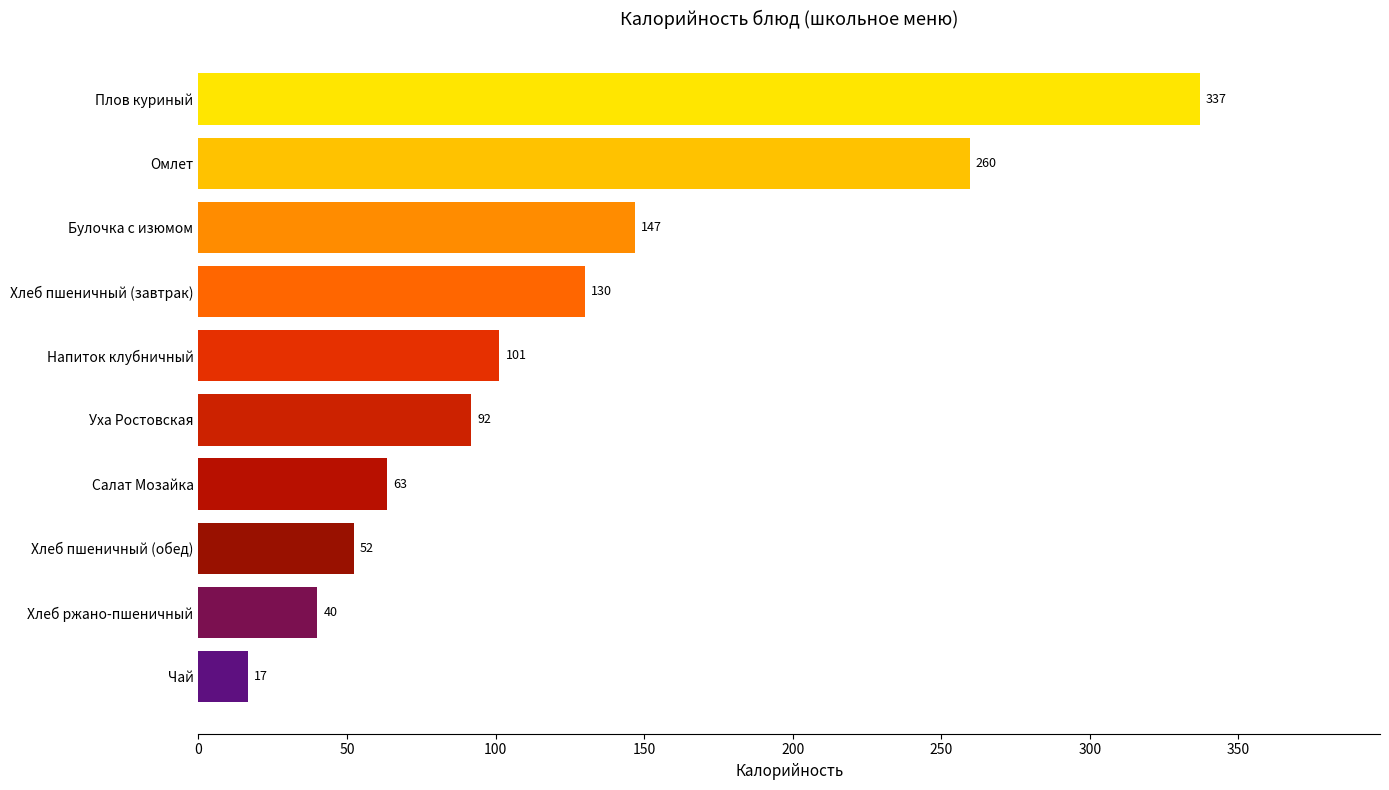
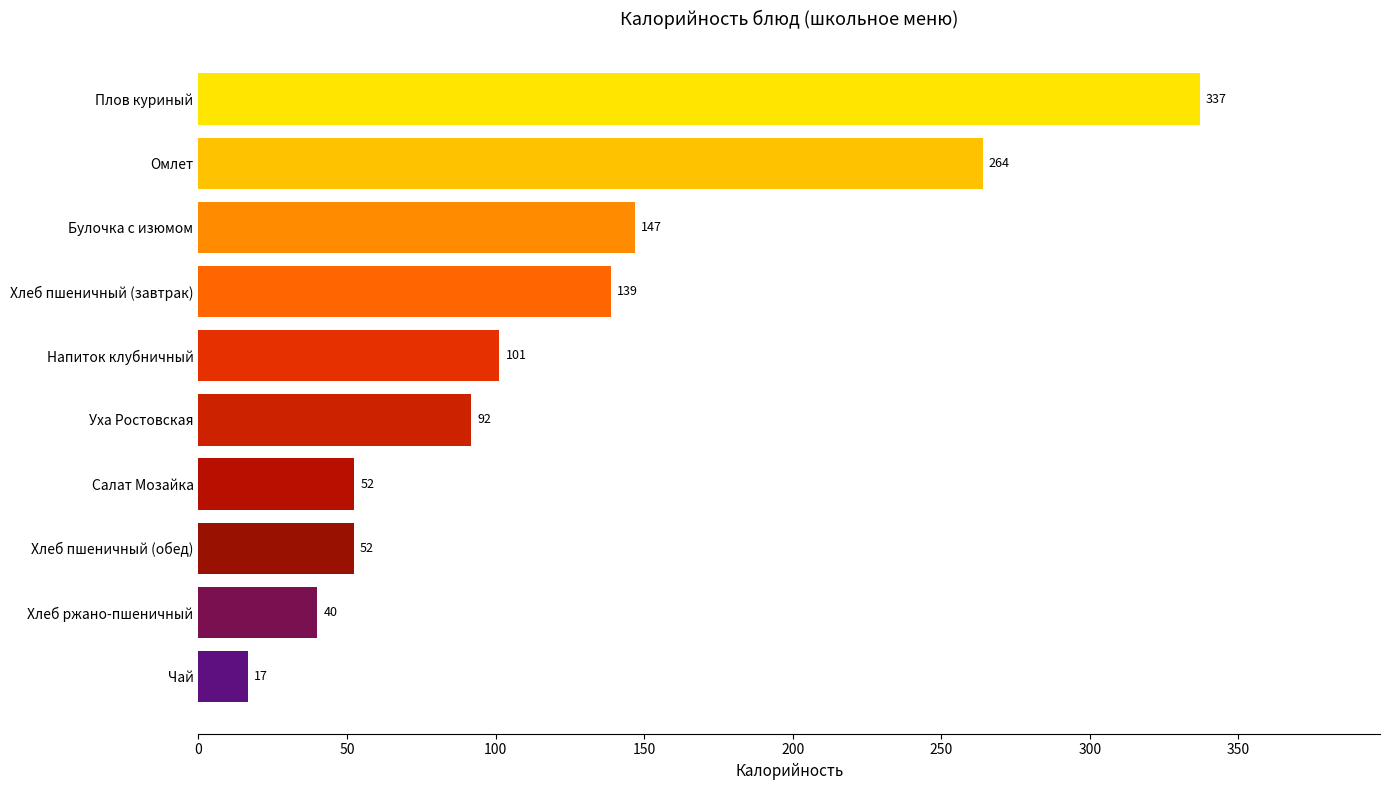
  {
    "Плов куриный": 337,
-   "Омлет": 260,
+   "Омлет": 264,
    "Булочка с изюмом": 147,
-   "Хлеб пшеничный (завтрак)": 130,
+   "Хлеб пшеничный (завтрак)": 139,
    "Напиток клубничный": 101,
    "Уха Ростовская": 92,
-   "Салат Мозайка": 63,
+   "Салат Мозайка": 52,
    "Хлеб пшеничный (обед)": 52,
    "Хлеб ржано-пшеничный": 40,
    "Чай": 17
  }
